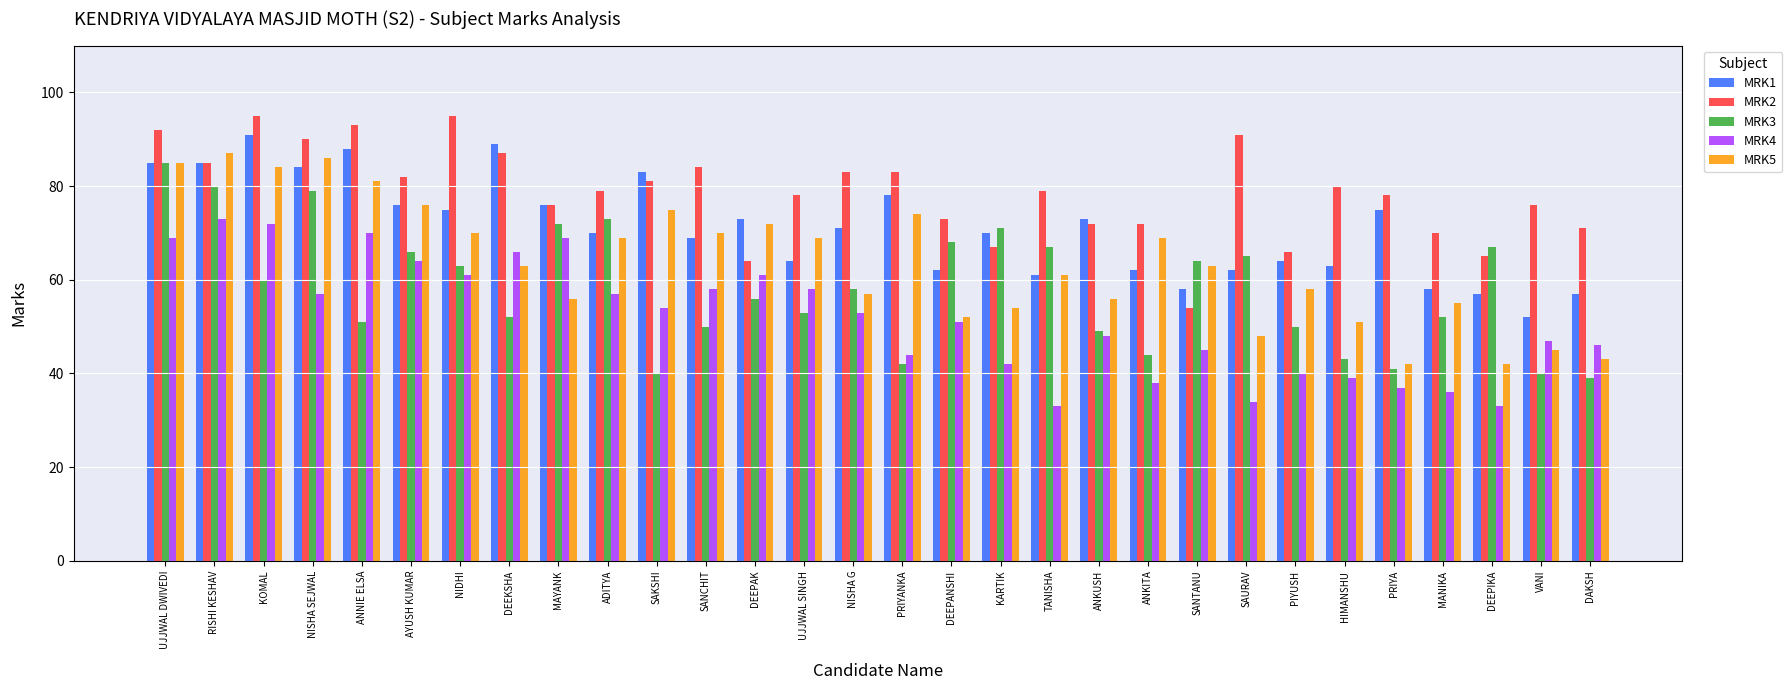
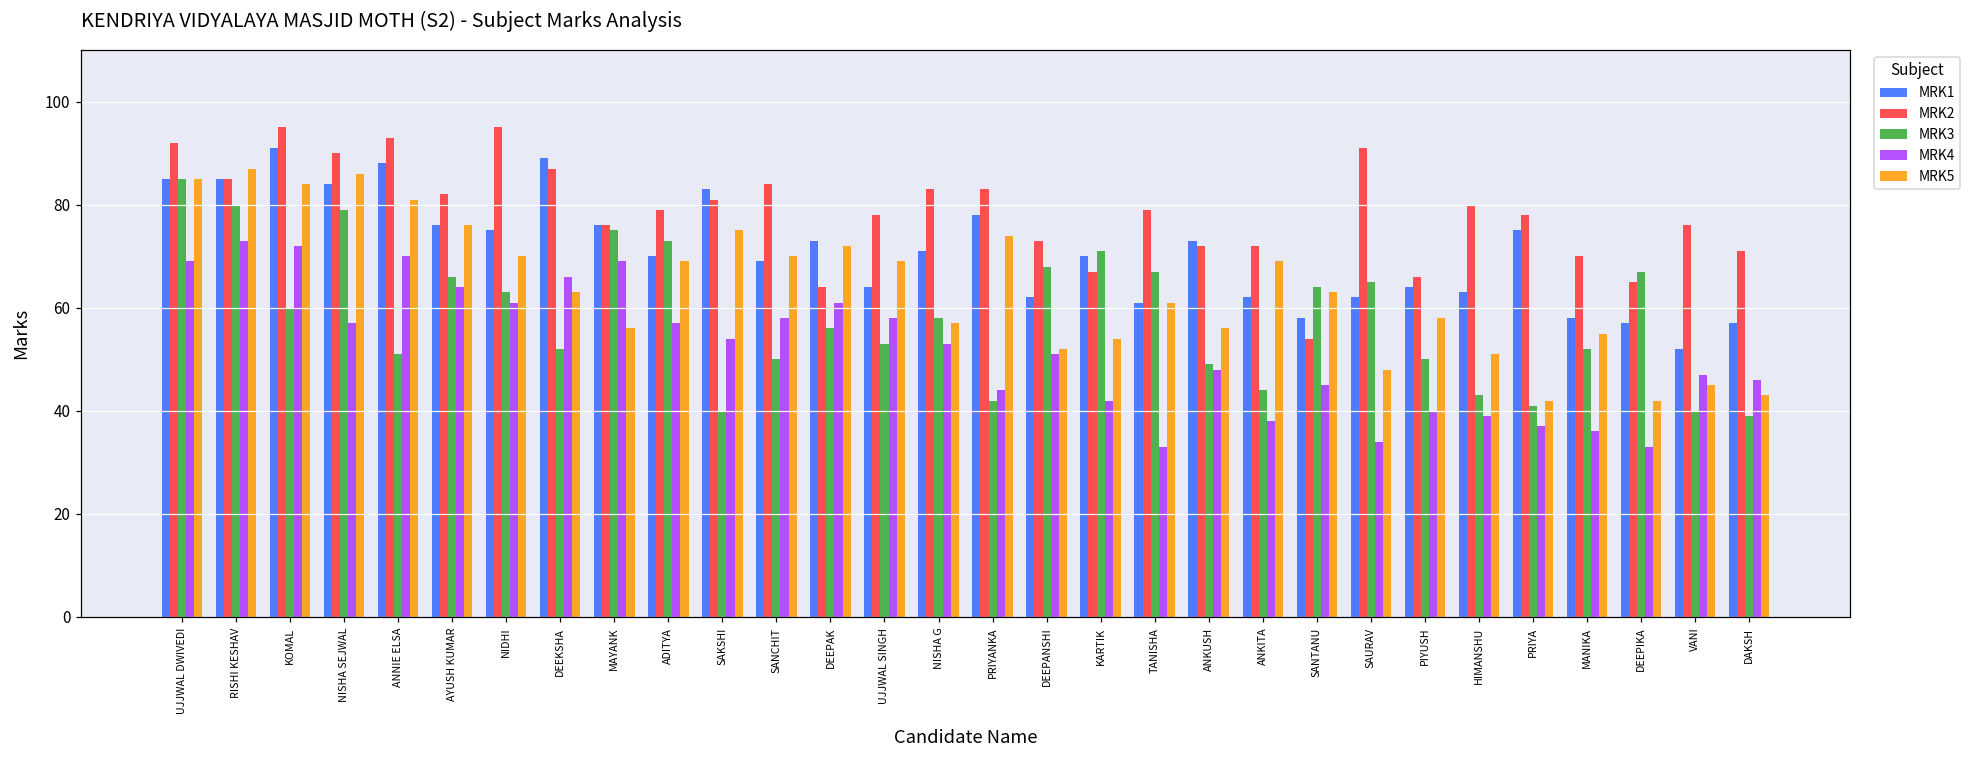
  {
    "MRK1": {
      "UJJWAL DWIVEDI": 85,
      "RISHI KESHAV": 85,
      "KOMAL": 91,
      "NISHA SEJWAL": 84,
      "ANNIE ELSA": 88,
      "AYUSH KUMAR": 76,
      "NIDHI": 75,
      "DEEKSHA": 89,
      "MAYANK": 76,
      "ADITYA": 70,
      "SAKSHI": 83,
      "SANCHIT": 69,
      "DEEPAK": 73,
      "UJJWAL SINGH": 64,
      "NISHA G": 71,
      "PRIYANKA": 78,
      "DEEPANSHI": 62,
      "KARTIK": 70,
      "TANISHA": 61,
      "ANKUSH": 73,
      "ANKITA": 62,
      "SANTANU": 58,
      "SAURAV": 62,
      "PIYUSH": 64,
      "HIMANSHU": 63,
      "PRIYA": 75,
      "MANIKA": 58,
      "DEEPIKA": 57,
      "VANI": 52,
      "DAKSH": 57
    },
    "MRK2": {
      "UJJWAL DWIVEDI": 92,
      "RISHI KESHAV": 85,
      "KOMAL": 95,
      "NISHA SEJWAL": 90,
      "ANNIE ELSA": 93,
      "AYUSH KUMAR": 82,
      "NIDHI": 95,
      "DEEKSHA": 87,
      "MAYANK": 76,
      "ADITYA": 79,
      "SAKSHI": 81,
      "SANCHIT": 84,
      "DEEPAK": 64,
      "UJJWAL SINGH": 78,
      "NISHA G": 83,
      "PRIYANKA": 83,
      "DEEPANSHI": 73,
      "KARTIK": 67,
      "TANISHA": 79,
      "ANKUSH": 72,
      "ANKITA": 72,
      "SANTANU": 54,
      "SAURAV": 91,
      "PIYUSH": 66,
      "HIMANSHU": 80,
      "PRIYA": 78,
      "MANIKA": 70,
      "DEEPIKA": 65,
      "VANI": 76,
      "DAKSH": 71
    },
    "MRK3": {
      "UJJWAL DWIVEDI": 85,
      "RISHI KESHAV": 80,
      "KOMAL": 60,
      "NISHA SEJWAL": 79,
      "ANNIE ELSA": 51,
      "AYUSH KUMAR": 66,
      "NIDHI": 63,
      "DEEKSHA": 52,
-     "MAYANK": 72,
+     "MAYANK": 75,
      "ADITYA": 73,
      "SAKSHI": 40,
      "SANCHIT": 50,
      "DEEPAK": 56,
      "UJJWAL SINGH": 53,
      "NISHA G": 58,
      "PRIYANKA": 42,
      "DEEPANSHI": 68,
      "KARTIK": 71,
      "TANISHA": 67,
      "ANKUSH": 49,
      "ANKITA": 44,
      "SANTANU": 64,
      "SAURAV": 65,
      "PIYUSH": 50,
      "HIMANSHU": 43,
      "PRIYA": 41,
      "MANIKA": 52,
      "DEEPIKA": 67,
      "VANI": 40,
      "DAKSH": 39
    },
    "MRK4": {
      "UJJWAL DWIVEDI": 69,
      "RISHI KESHAV": 73,
      "KOMAL": 72,
      "NISHA SEJWAL": 57,
      "ANNIE ELSA": 70,
      "AYUSH KUMAR": 64,
      "NIDHI": 61,
      "DEEKSHA": 66,
      "MAYANK": 69,
      "ADITYA": 57,
      "SAKSHI": 54,
      "SANCHIT": 58,
      "DEEPAK": 61,
      "UJJWAL SINGH": 58,
      "NISHA G": 53,
      "PRIYANKA": 44,
      "DEEPANSHI": 51,
      "KARTIK": 42,
      "TANISHA": 33,
      "ANKUSH": 48,
      "ANKITA": 38,
      "SANTANU": 45,
      "SAURAV": 34,
      "PIYUSH": 40,
      "HIMANSHU": 39,
      "PRIYA": 37,
      "MANIKA": 36,
      "DEEPIKA": 33,
      "VANI": 47,
      "DAKSH": 46
    },
    "MRK5": {
      "UJJWAL DWIVEDI": 85,
      "RISHI KESHAV": 87,
      "KOMAL": 84,
      "NISHA SEJWAL": 86,
      "ANNIE ELSA": 81,
      "AYUSH KUMAR": 76,
      "NIDHI": 70,
      "DEEKSHA": 63,
      "MAYANK": 56,
      "ADITYA": 69,
      "SAKSHI": 75,
      "SANCHIT": 70,
      "DEEPAK": 72,
      "UJJWAL SINGH": 69,
      "NISHA G": 57,
      "PRIYANKA": 74,
      "DEEPANSHI": 52,
      "KARTIK": 54,
      "TANISHA": 61,
      "ANKUSH": 56,
      "ANKITA": 69,
      "SANTANU": 63,
      "SAURAV": 48,
      "PIYUSH": 58,
      "HIMANSHU": 51,
      "PRIYA": 42,
      "MANIKA": 55,
      "DEEPIKA": 42,
      "VANI": 45,
      "DAKSH": 43
    }
  }
